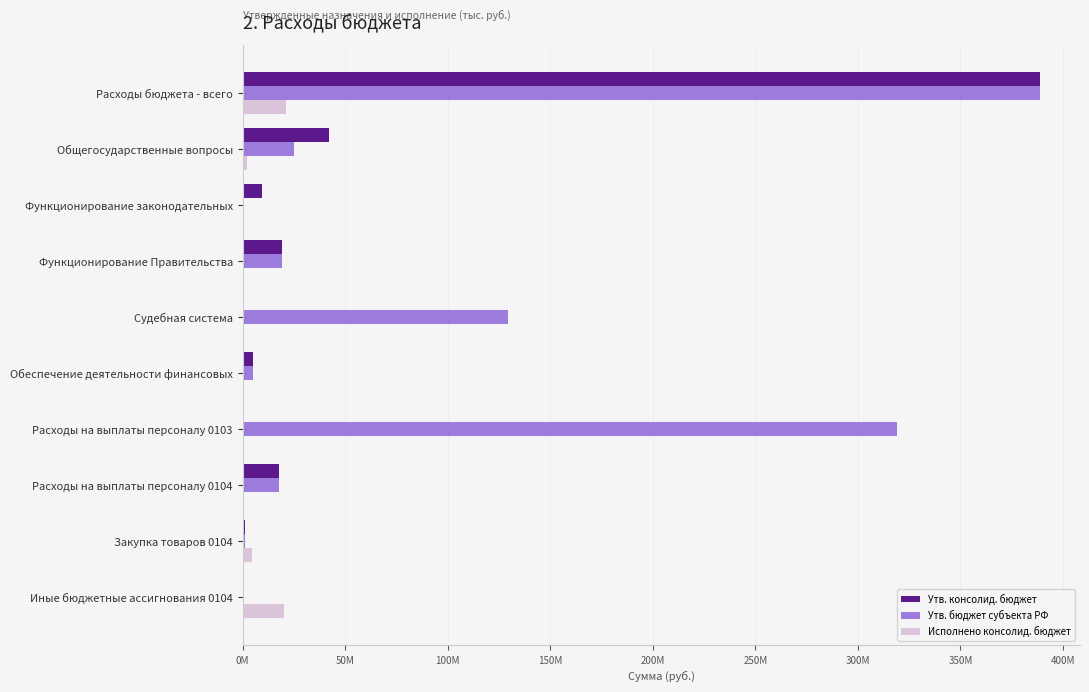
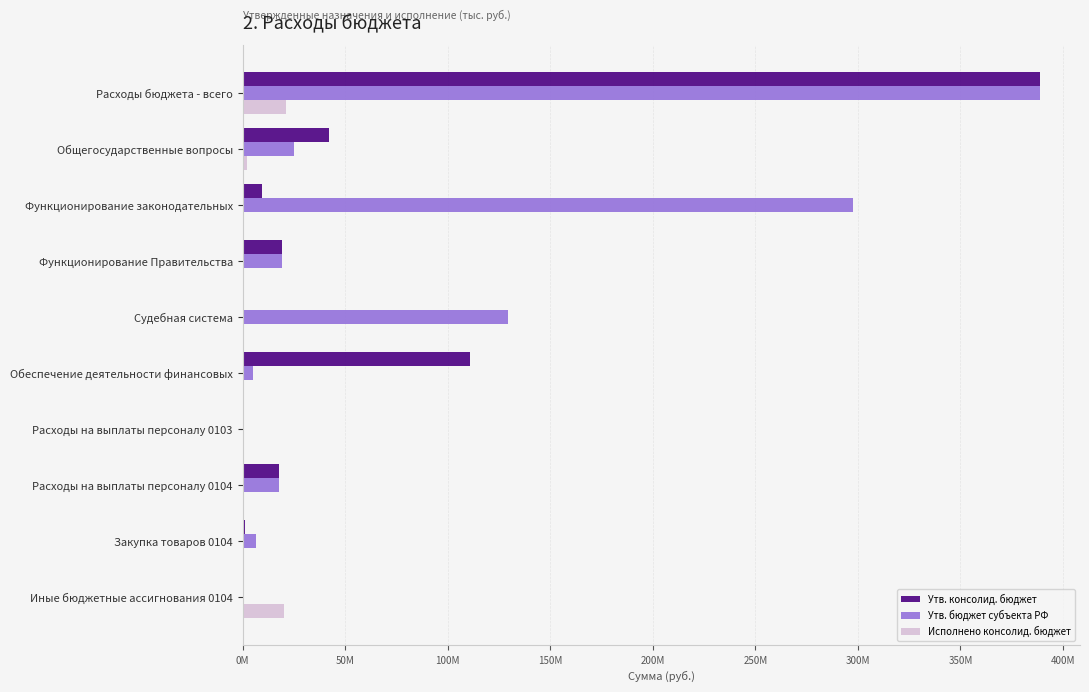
  {
    "Утв. консолид. бюджет": {
      "Расходы бюджета - всего": 389000000,
      "Общегосударственные вопросы": 42000000,
      "Функционирование законодательных": 10000000,
      "Функционирование Правительства": 19000000,
-     "Обеспечение деятельности финансовых": 5000000,
+     "Обеспечение деятельности финансовых": 111000000,
      "Расходы на выплаты персоналу 0104": 18000000
    },
    "Утв. бюджет субъекта РФ": {
      "Расходы бюджета - всего": 389000000,
      "Общегосударственные вопросы": 25000000,
-     "Функционирование законодательных": 1000000,
+     "Функционирование законодательных": 297000000,
      "Функционирование Правительства": 19000000,
      "Судебная система": 130000000,
      "Обеспечение деятельности финансовых": 5000000,
-     "Расходы на выплаты персоналу 0103": 319000000,
+     "Расходы на выплаты персоналу 0103": 0,
      "Расходы на выплаты персоналу 0104": 18000000,
-     "Закупка товаров 0104": 1000000
+     "Закупка товаров 0104": 7000000
    },
    "Исполнено консолид. бюджет": {
      "Расходы бюджета - всего": 21000000,
      "Общегосударственные вопросы": 2000000,
      "Судебная система": 0,
-     "Закупка товаров 0104": 5000000,
+     "Закупка товаров 0104": 0,
      "Иные бюджетные ассигнования 0104": 20000000
    }
  }
